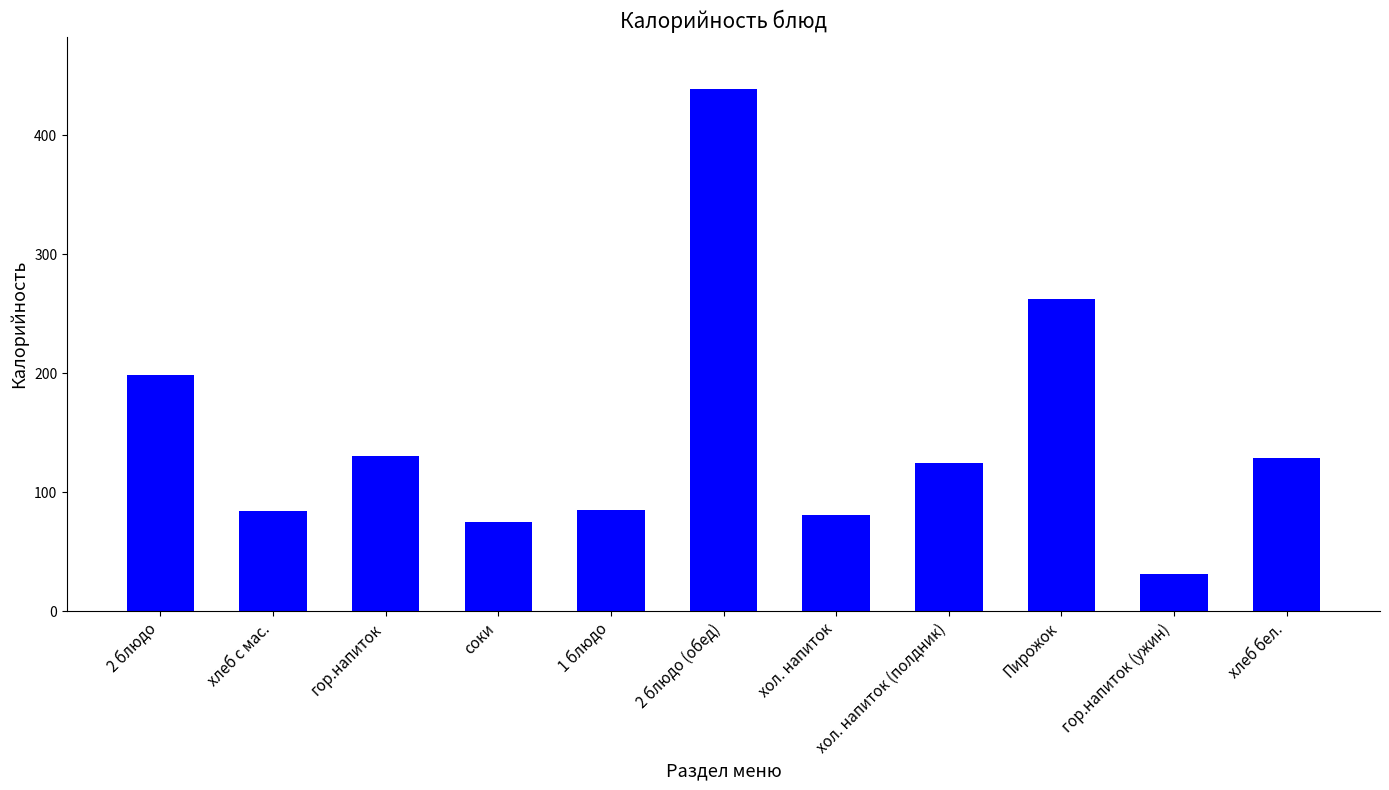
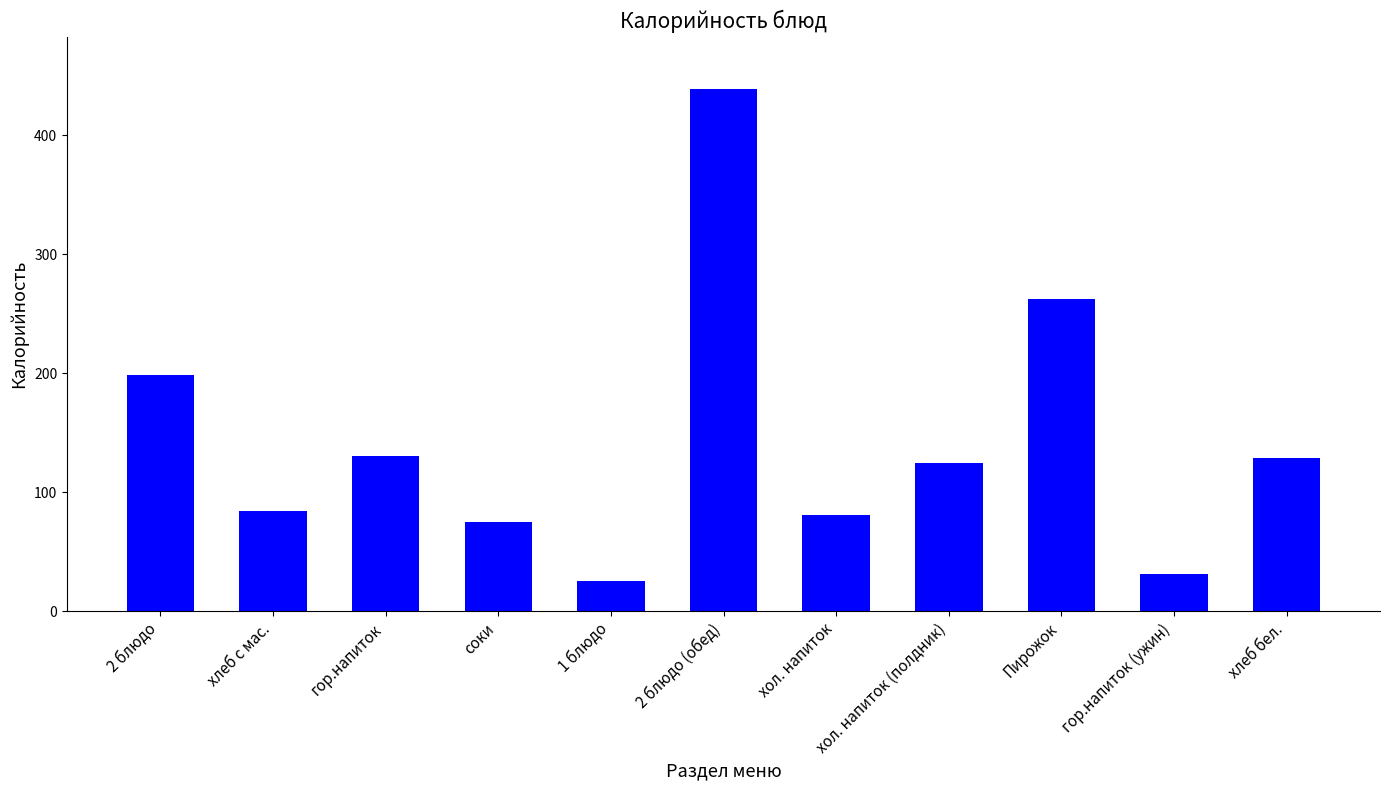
  {
    "2 блюдо": 199,
    "хлеб с мас.": 84,
    "гор.напиток": 131,
    "соки": 75,
-   "1 блюдо": 85,
+   "1 блюдо": 25,
    "2 блюдо (обед)": 439,
    "хол. напиток": 81,
    "хол. напиток (полдник)": 125,
    "Пирожок": 262,
    "гор.напиток (ужин)": 31,
    "хлеб бел.": 129
  }
